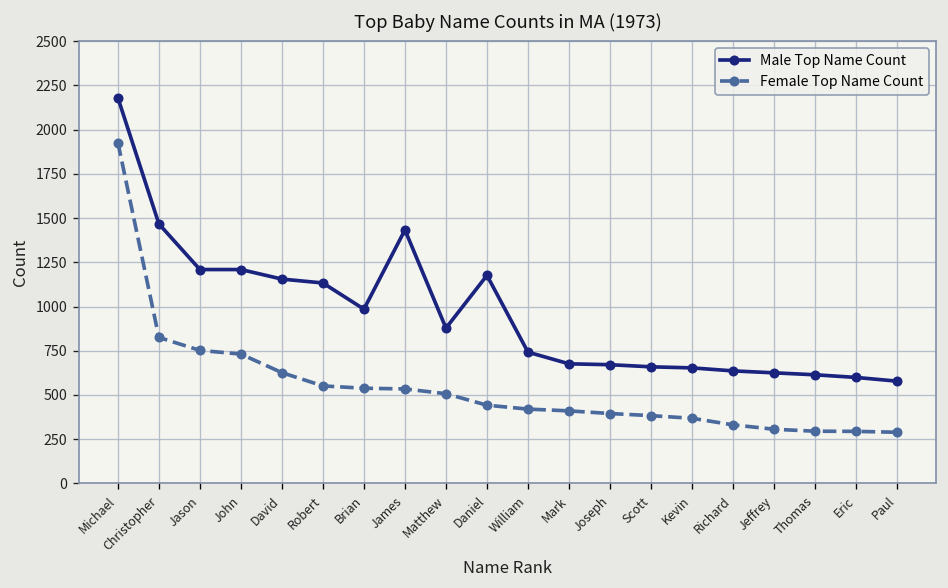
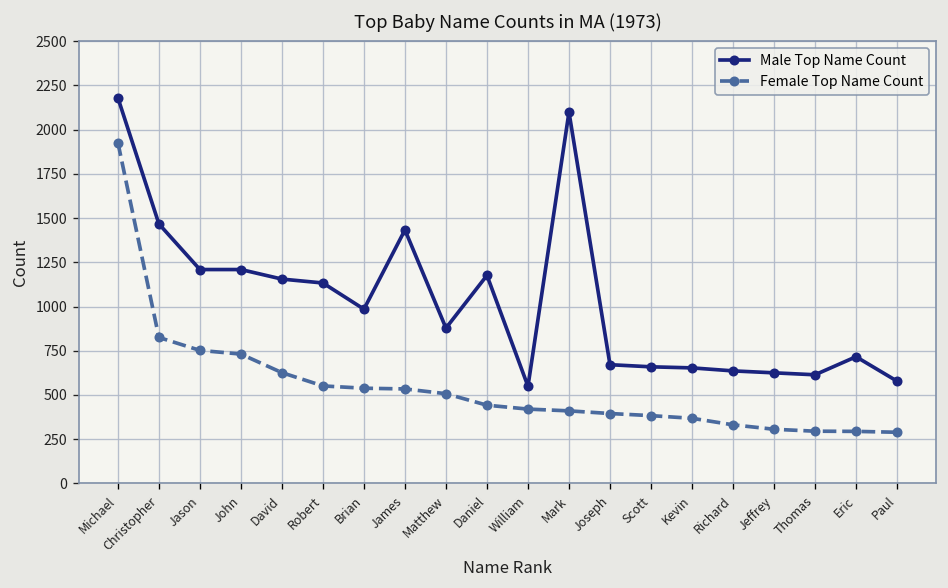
  {
    "Male Top Name Count": {
      "Michael": 2180,
      "Christopher": 1470,
      "Jason": 1210,
      "John": 1210,
      "David": 1160,
      "Robert": 1130,
      "Brian": 990,
      "James": 1430,
      "Matthew": 880,
      "Daniel": 1180,
-     "William": 740,
-     "Mark": 680,
+     "William": 550,
+     "Mark": 2100,
      "Joseph": 670,
      "Scott": 660,
      "Kevin": 650,
      "Richard": 640,
      "Jeffrey": 630,
      "Thomas": 610,
-     "Eric": 600,
+     "Eric": 720,
      "Paul": 580
    },
    "Female Top Name Count": {
      "Michael": 1930,
      "Christopher": 830,
      "Jason": 750,
      "John": 730,
      "David": 630,
      "Robert": 550,
      "Brian": 540,
      "James": 530,
      "Matthew": 510,
      "Daniel": 440,
      "William": 420,
      "Mark": 410,
      "Joseph": 400,
      "Scott": 380,
      "Kevin": 370,
      "Richard": 330,
      "Jeffrey": 310,
      "Thomas": 300,
      "Eric": 290,
      "Paul": 290
    }
  }
